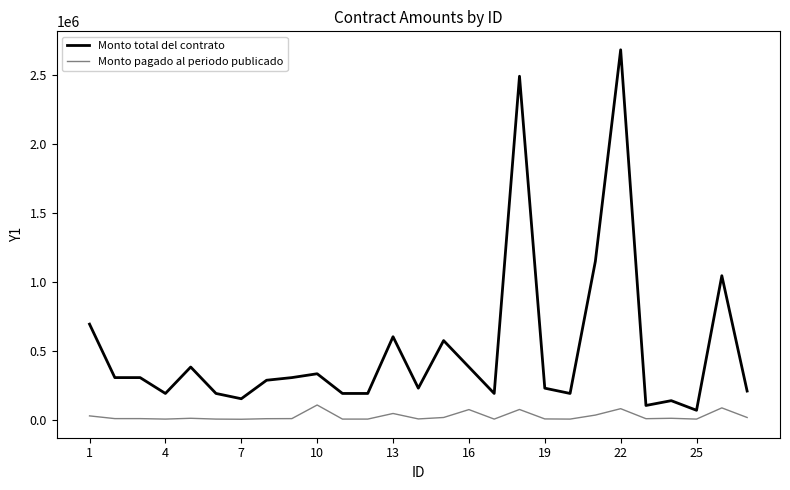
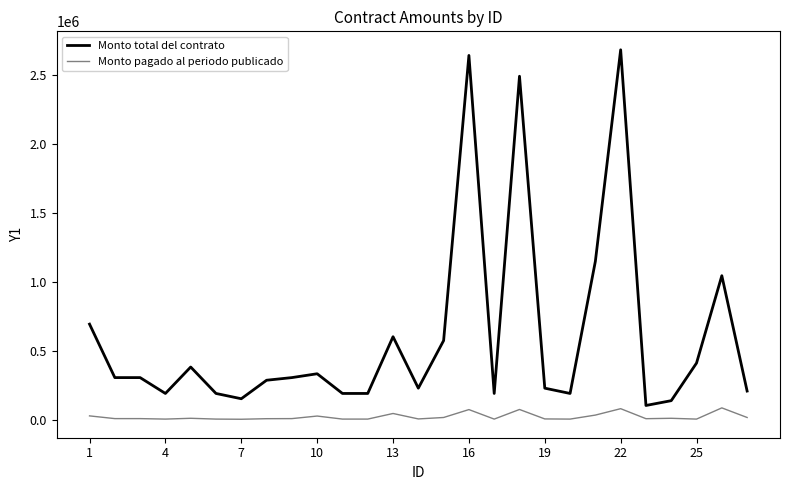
  {
    "Monto total del contrato": {
      "1": 690000,
      "4": 190000,
      "7": 150000,
      "10": 330000,
      "13": 600000,
-     "16": 380000,
+     "16": 2640000,
      "19": 230000,
      "22": 2680000,
-     "25": 70000
+     "25": 410000
    },
    "Monto pagado al periodo publicado": {
      "1": 30000,
      "4": 10000,
      "7": 0,
-     "10": 110000,
+     "10": 30000,
      "13": 50000,
      "16": 70000,
      "19": 10000,
      "22": 80000,
      "25": 10000
    }
  }
